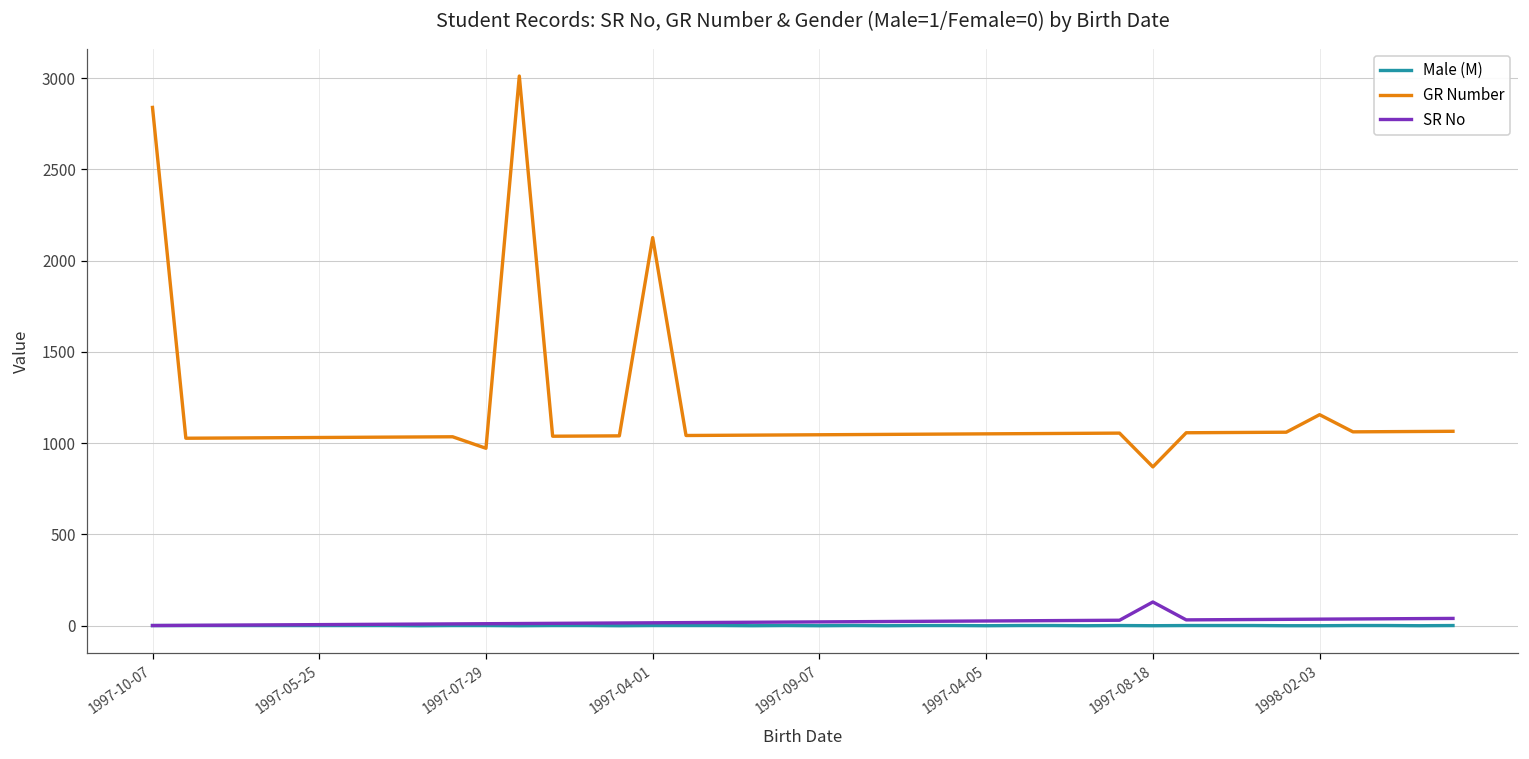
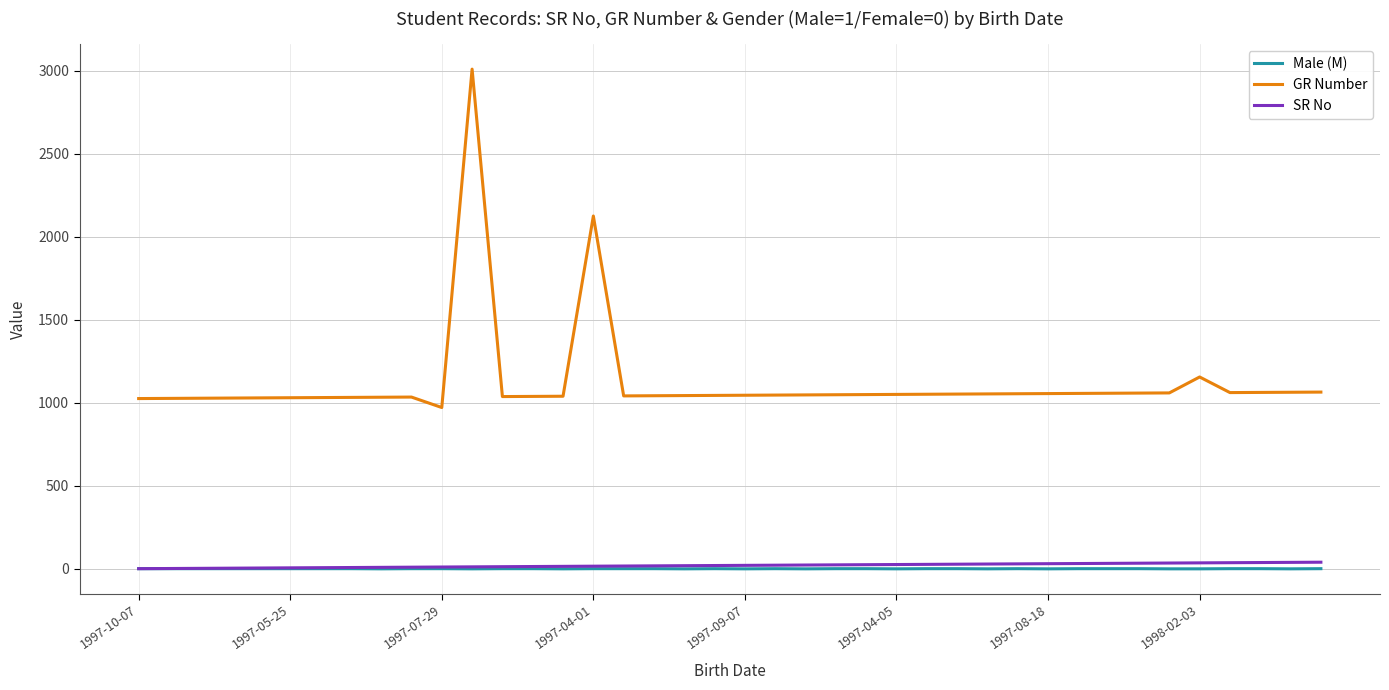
  {
    "Male (M)": {
      "1997-09-07": 0,
      "1997-04-05": 0,
      "1997-08-18": 0,
      "1998-02-03": 0
    },
    "GR Number": {
-     "1997-10-07": 2840,
+     "1997-10-07": 1030,
      "1997-05-25": 1030,
      "1997-07-29": 970,
      "1997-04-01": 2130,
      "1997-09-07": 1050,
      "1997-04-05": 1050,
-     "1997-08-18": 870,
+     "1997-08-18": 1060,
      "1998-02-03": 1160
    },
    "SR No": {
      "1997-09-07": 20,
      "1997-04-05": 30,
-     "1997-08-18": 130,
+     "1997-08-18": 30,
      "1998-02-03": 40
    }
  }
